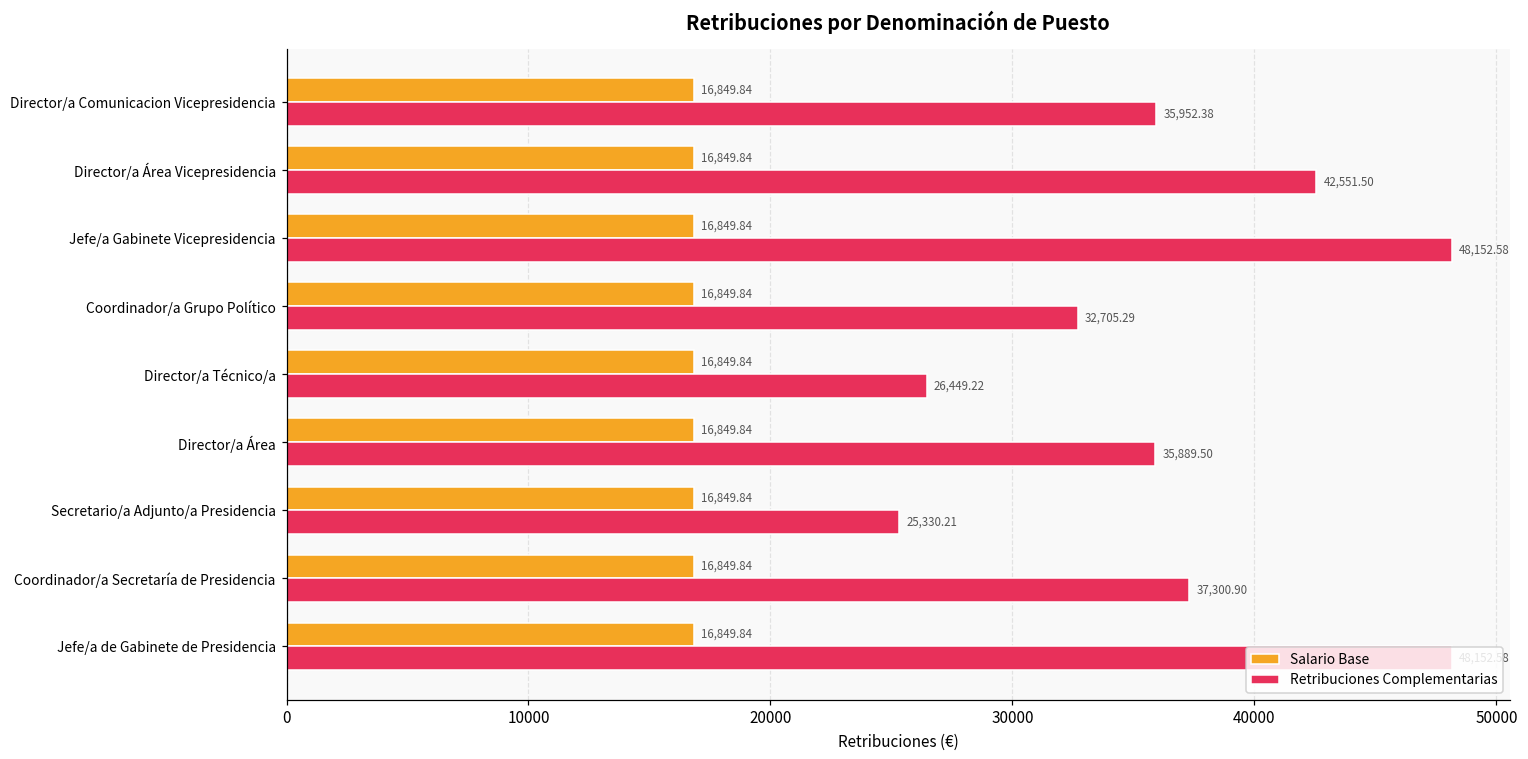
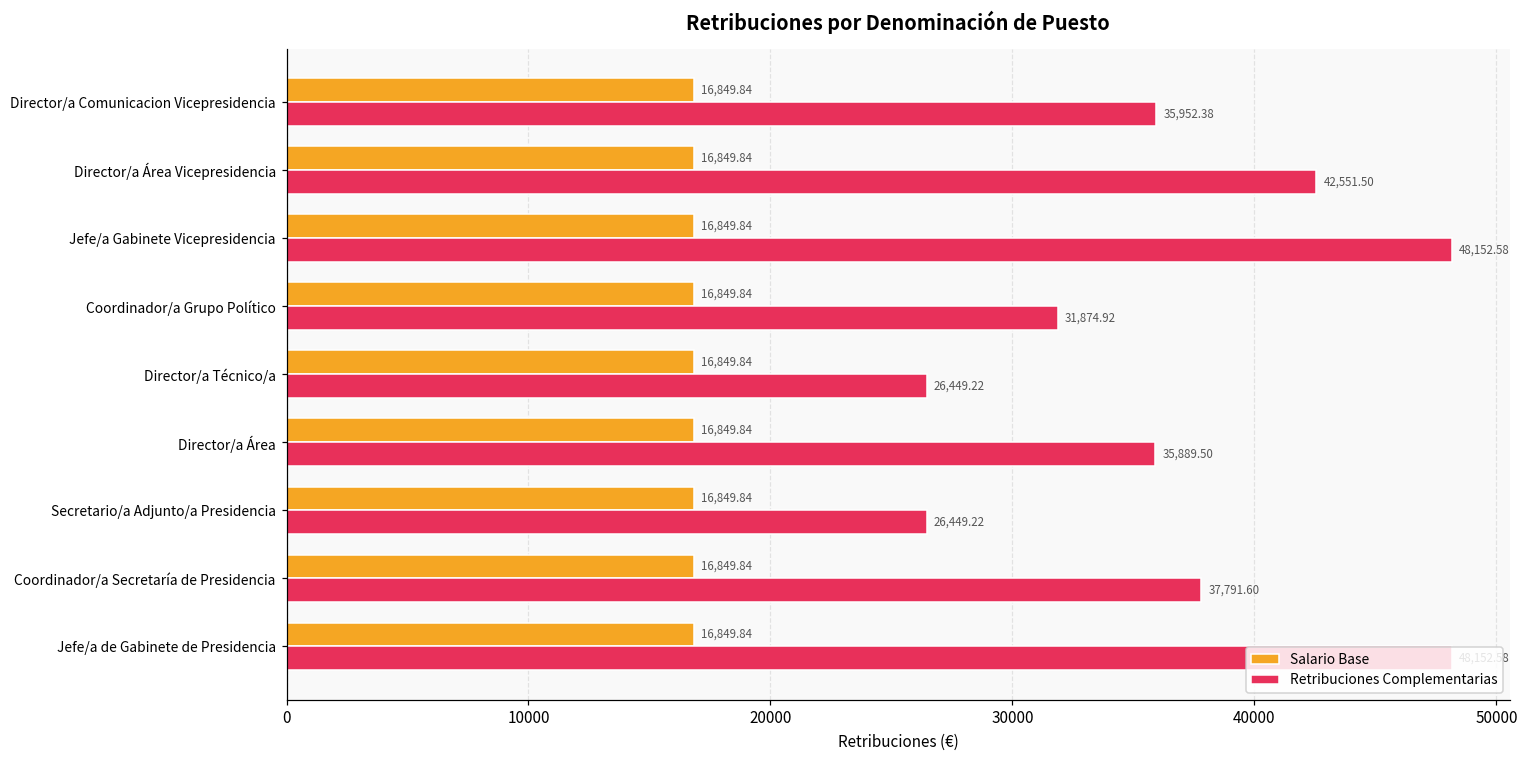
  {
    "Salario Base": {
      "Director/a Comunicacion Vicepresidencia": "16,849.84",
      "Director/a Área Vicepresidencia": "16,849.84",
      "Jefe/a Gabinete Vicepresidencia": "16,849.84",
      "Coordinador/a Grupo Político": "16,849.84",
      "Director/a Técnico/a": "16,849.84",
      "Director/a Área": "16,849.84",
      "Secretario/a Adjunto/a Presidencia": "16,849.84",
      "Coordinador/a Secretaría de Presidencia": "16,849.84",
      "Jefe/a de Gabinete de Presidencia": "16,849.84"
    },
    "Retribuciones Complementarias": {
      "Director/a Comunicacion Vicepresidencia": "35,952.38",
      "Director/a Área Vicepresidencia": "42,551.50",
      "Jefe/a Gabinete Vicepresidencia": "48,152.58",
-     "Coordinador/a Grupo Político": "32,705.29",
+     "Coordinador/a Grupo Político": "31,874.92",
      "Director/a Técnico/a": "26,449.22",
      "Director/a Área": "35,889.50",
-     "Secretario/a Adjunto/a Presidencia": "25,330.21",
-     "Coordinador/a Secretaría de Presidencia": "37,300.90"
+     "Secretario/a Adjunto/a Presidencia": "26,449.22",
+     "Coordinador/a Secretaría de Presidencia": "37,791.60"
    }
  }
